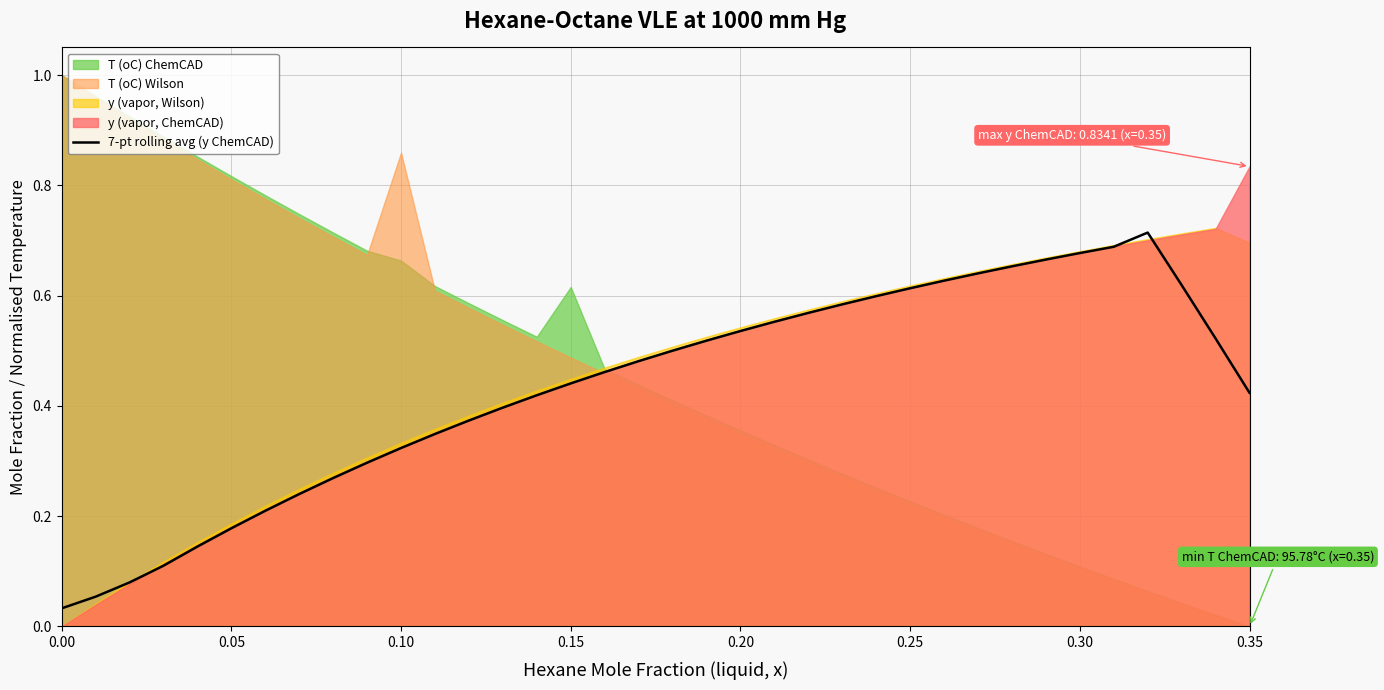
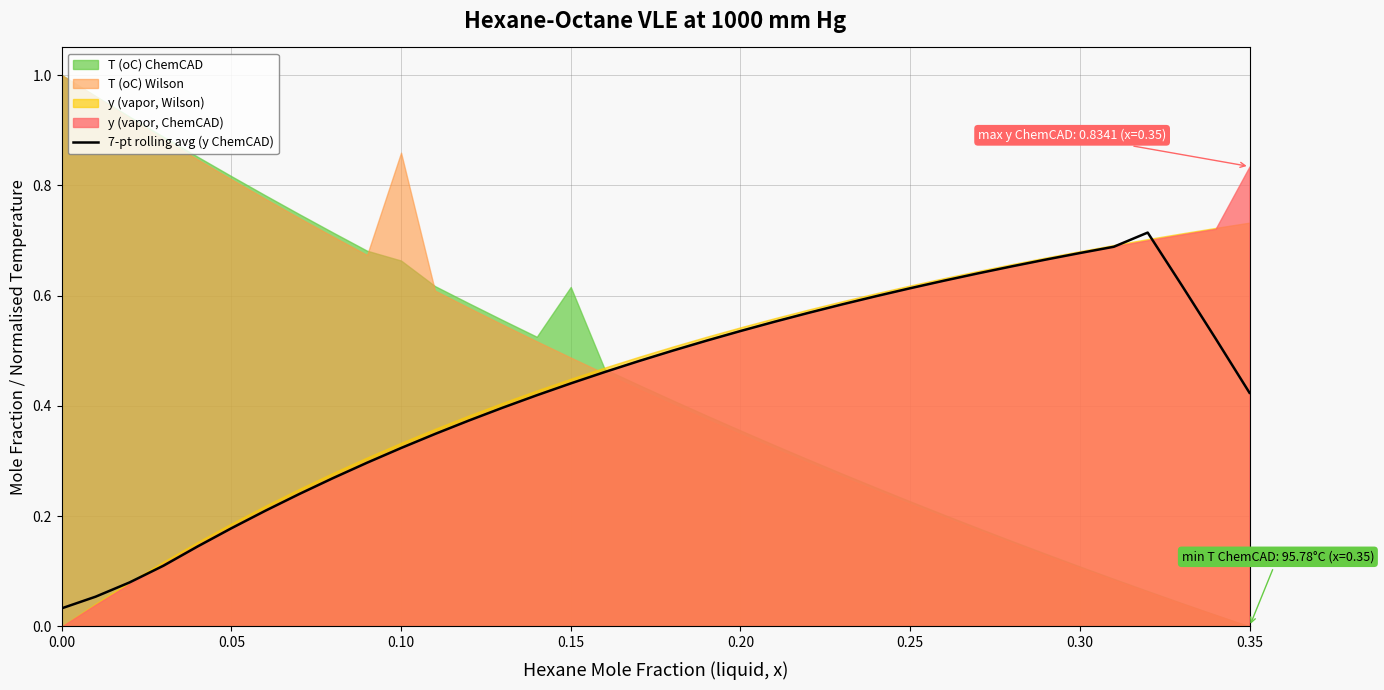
  {
    "7-pt rolling avg (y ChemCAD)": {
      "0.00": 0.03,
      "0.35": 0.42
    },
    "T (oC) ChemCAD": {
      "0.05": 0.82,
      "0.10": 0.66,
      "0.15": 0.62,
      "0.20": 0.36,
      "0.25": 0.23
    },
    "T (oC) Wilson": {
      "0.05": 0.81,
      "0.10": 0.86,
      "0.15": 0.49,
      "0.20": 0.35,
      "0.25": 0.22
    },
    "y (vapor, Wilson)": {
      "0.05": 0.19,
      "0.10": 0.33,
      "0.15": 0.45,
      "0.20": 0.54,
-     "0.35": 0.70
+     "0.35": 0.73
    },
    "y (vapor, ChemCAD)": {
      "0.35": 0.83
    }
  }
